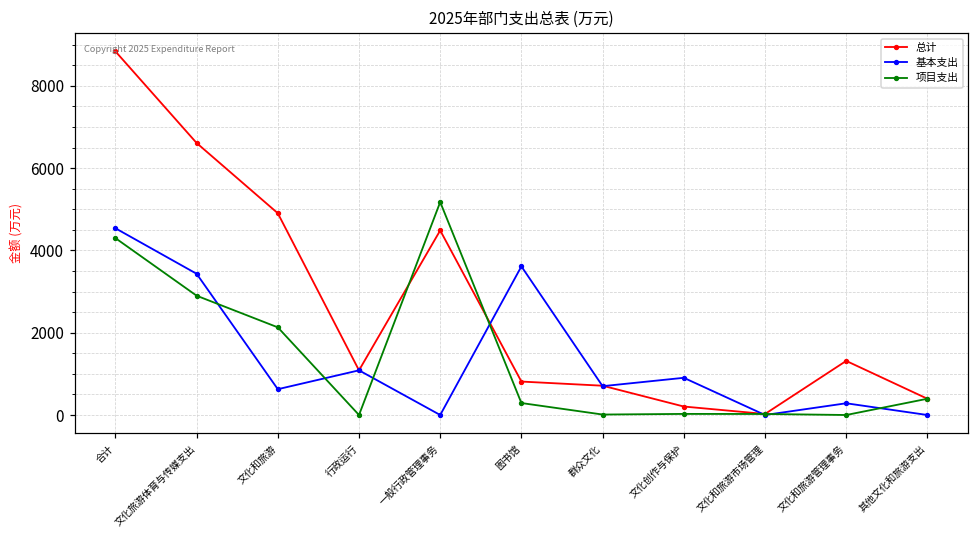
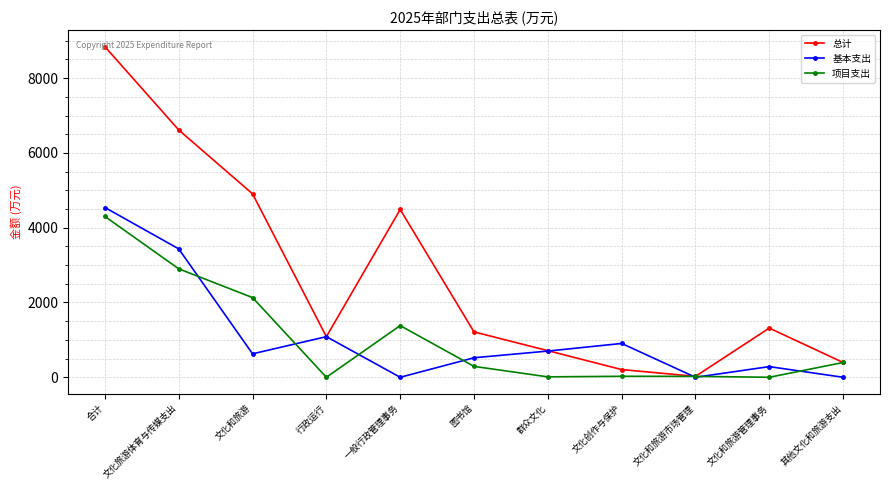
  {
    "总计": {
      "文化旅游体育与传媒支出": 6600,
      "文化和旅游": 4900,
      "一般行政管理事务": 4500,
-     "图书馆": 800,
+     "图书馆": 1200,
      "文化创作与保护": 200,
      "文化和旅游管理事务": 1300
    },
    "基本支出": {
      "合计": 4500,
      "文化旅游体育与传媒支出": 3400,
      "文化和旅游": 600,
      "一般行政管理事务": 0,
-     "图书馆": 3600,
+     "图书馆": 500,
      "文化创作与保护": 900,
      "文化和旅游管理事务": 300,
      "其他文化和旅游支出": 0
    },
    "项目支出": {
      "合计": 4300,
      "文化旅游体育与传媒支出": 2900,
      "文化和旅游": 2100,
      "行政运行": 0,
-     "一般行政管理事务": 5200,
+     "一般行政管理事务": 1400,
      "图书馆": 300,
      "群众文化": 0,
      "文化创作与保护": 0,
      "文化和旅游管理事务": 0
    }
  }
